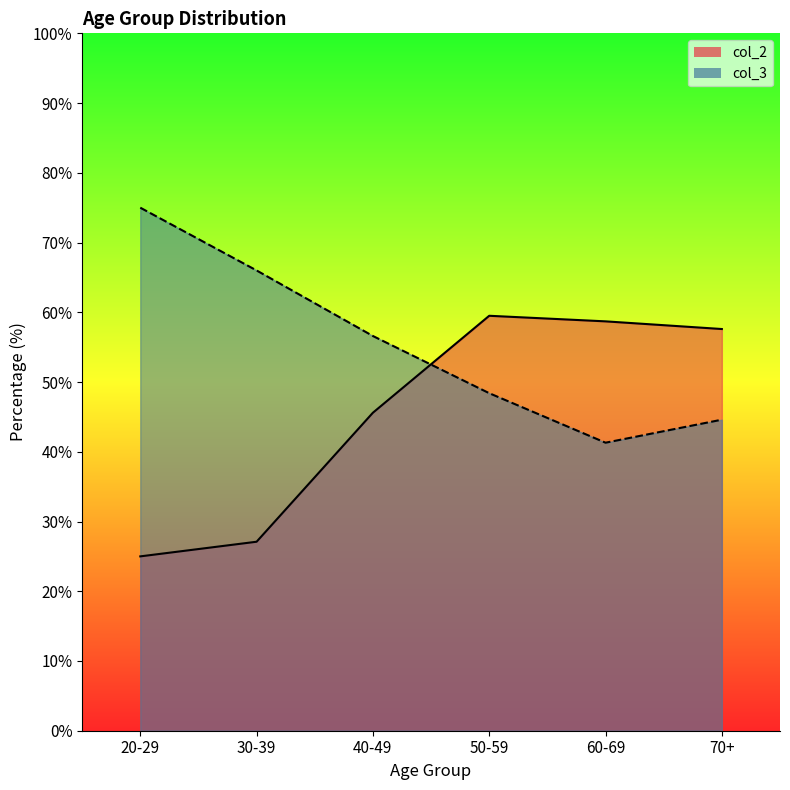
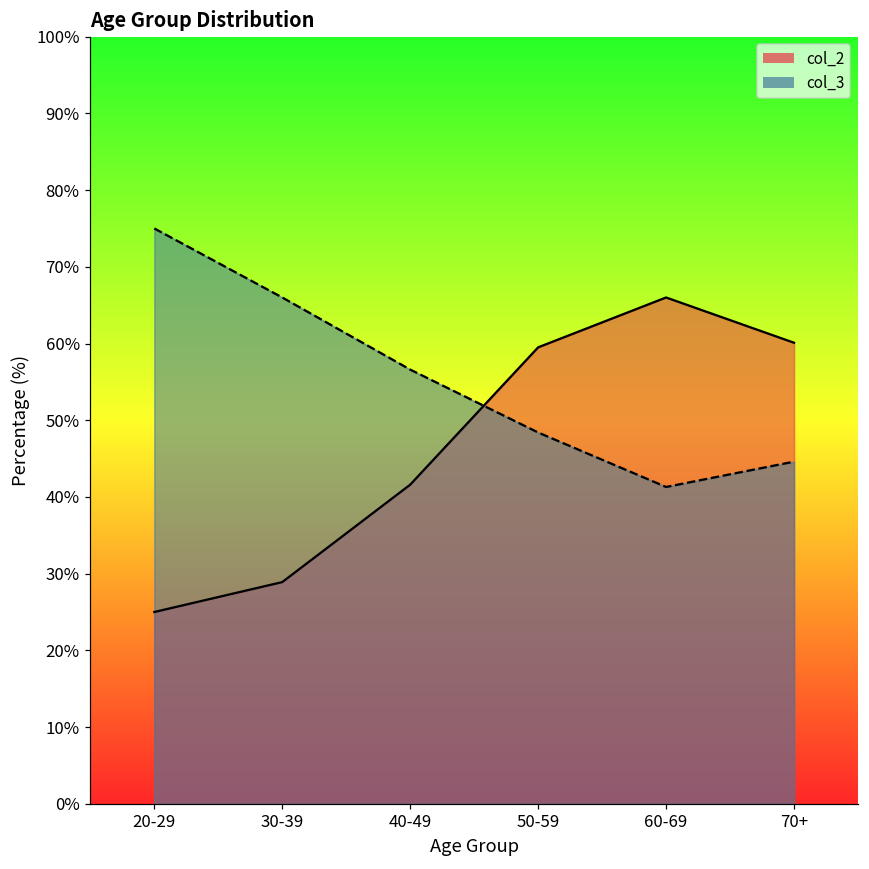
  {
    "col_2": {
      "20-29": "25%",
-     "30-39": "27%",
-     "40-49": "46%",
+     "30-39": "29%",
+     "40-49": "42%",
      "50-59": "60%",
-     "60-69": "59%",
-     "70+": "58%"
+     "60-69": "66%",
+     "70+": "60%"
    },
    "col_3": {
      "20-29": "75%",
      "30-39": "66%",
      "40-49": "57%",
      "50-59": "48%",
      "60-69": "41%",
      "70+": "45%"
    }
  }
